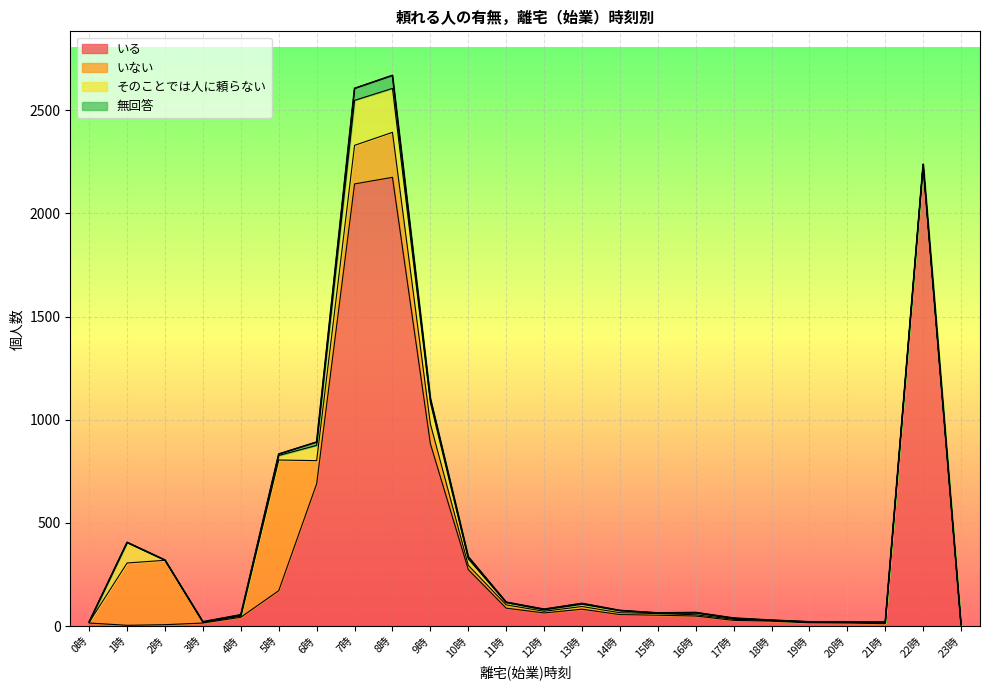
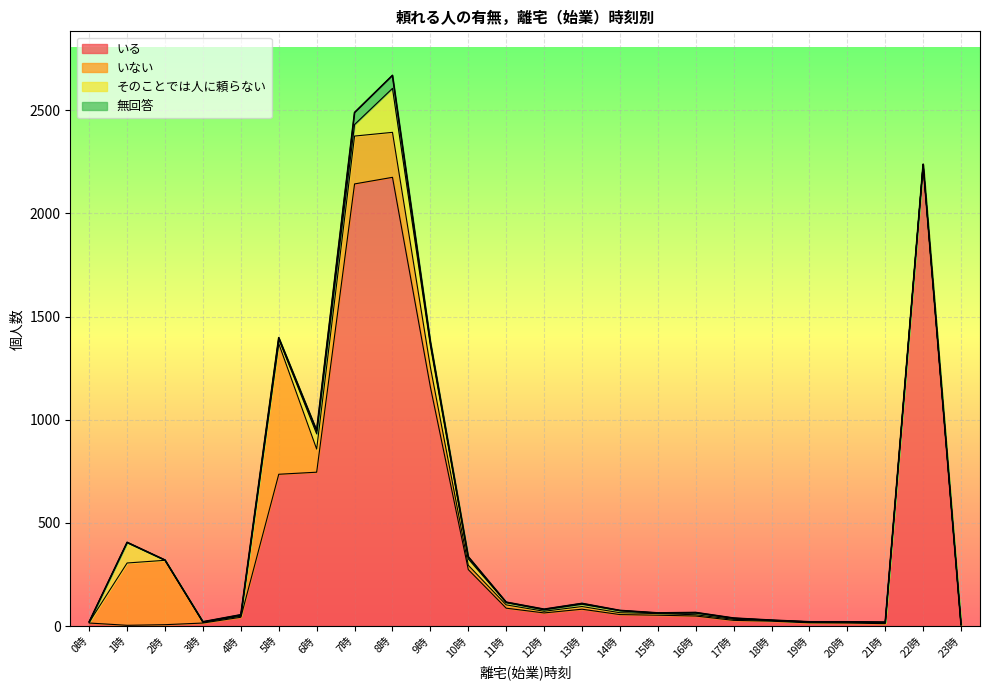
  {
    "いる": {
      "1時": 0,
      "2時": 10,
-     "5時": 170,
-     "6時": 690,
+     "5時": 740,
+     "6時": 750,
      "7時": 2140,
      "8時": 2180,
-     "9時": 880,
+     "9時": 1160,
      "10時": 270,
      "11時": 90,
      "13時": 80
    },
    "いない": {
      "1時": 300,
      "5時": 630,
      "6時": 110,
-     "7時": 190,
+     "7時": 230,
      "8時": 220,
      "9時": 100,
      "10時": 20
    },
    "そのことでは人に頼らない": {
      "6時": 70,
-     "7時": 220,
+     "7時": 60,
      "8時": 210,
      "9時": 100
    },
    "無回答": {
      "6時": 20,
      "7時": 60,
      "8時": 60,
      "9時": 20
    }
  }
